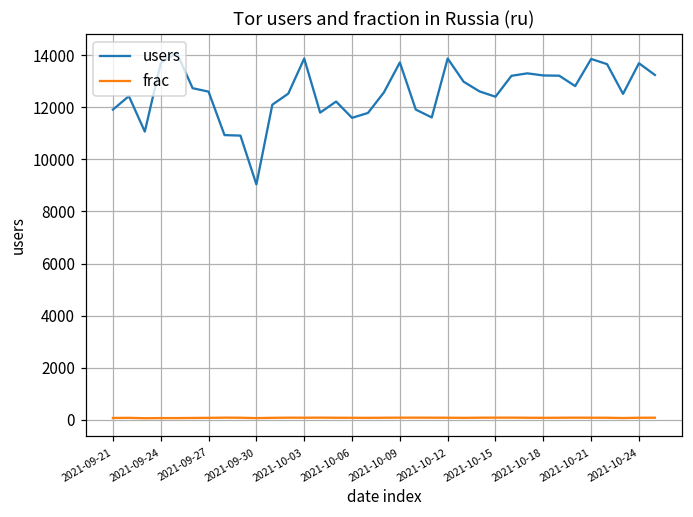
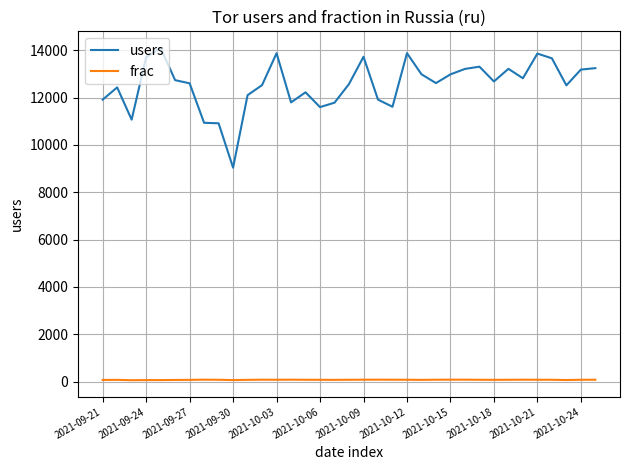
  {
    "users": {
      "2021-09-21": 11900,
      "2021-09-27": 12600,
      "2021-09-30": 9000,
      "2021-10-03": 13900,
      "2021-10-06": 11600,
      "2021-10-09": 13700,
      "2021-10-12": 13900,
-     "2021-10-15": 12400,
-     "2021-10-18": 13200,
+     "2021-10-15": 13000,
+     "2021-10-18": 12700,
      "2021-10-21": 13900,
-     "2021-10-24": 13700
+     "2021-10-24": 13200
    },
    "frac": {
      "2021-09-21": 100,
      "2021-09-24": 100,
      "2021-09-27": 100,
      "2021-09-30": 100,
      "2021-10-03": 100,
      "2021-10-06": 100,
      "2021-10-09": 100,
      "2021-10-12": 100,
      "2021-10-15": 100,
      "2021-10-18": 100,
      "2021-10-21": 100,
      "2021-10-24": 100
    }
  }
